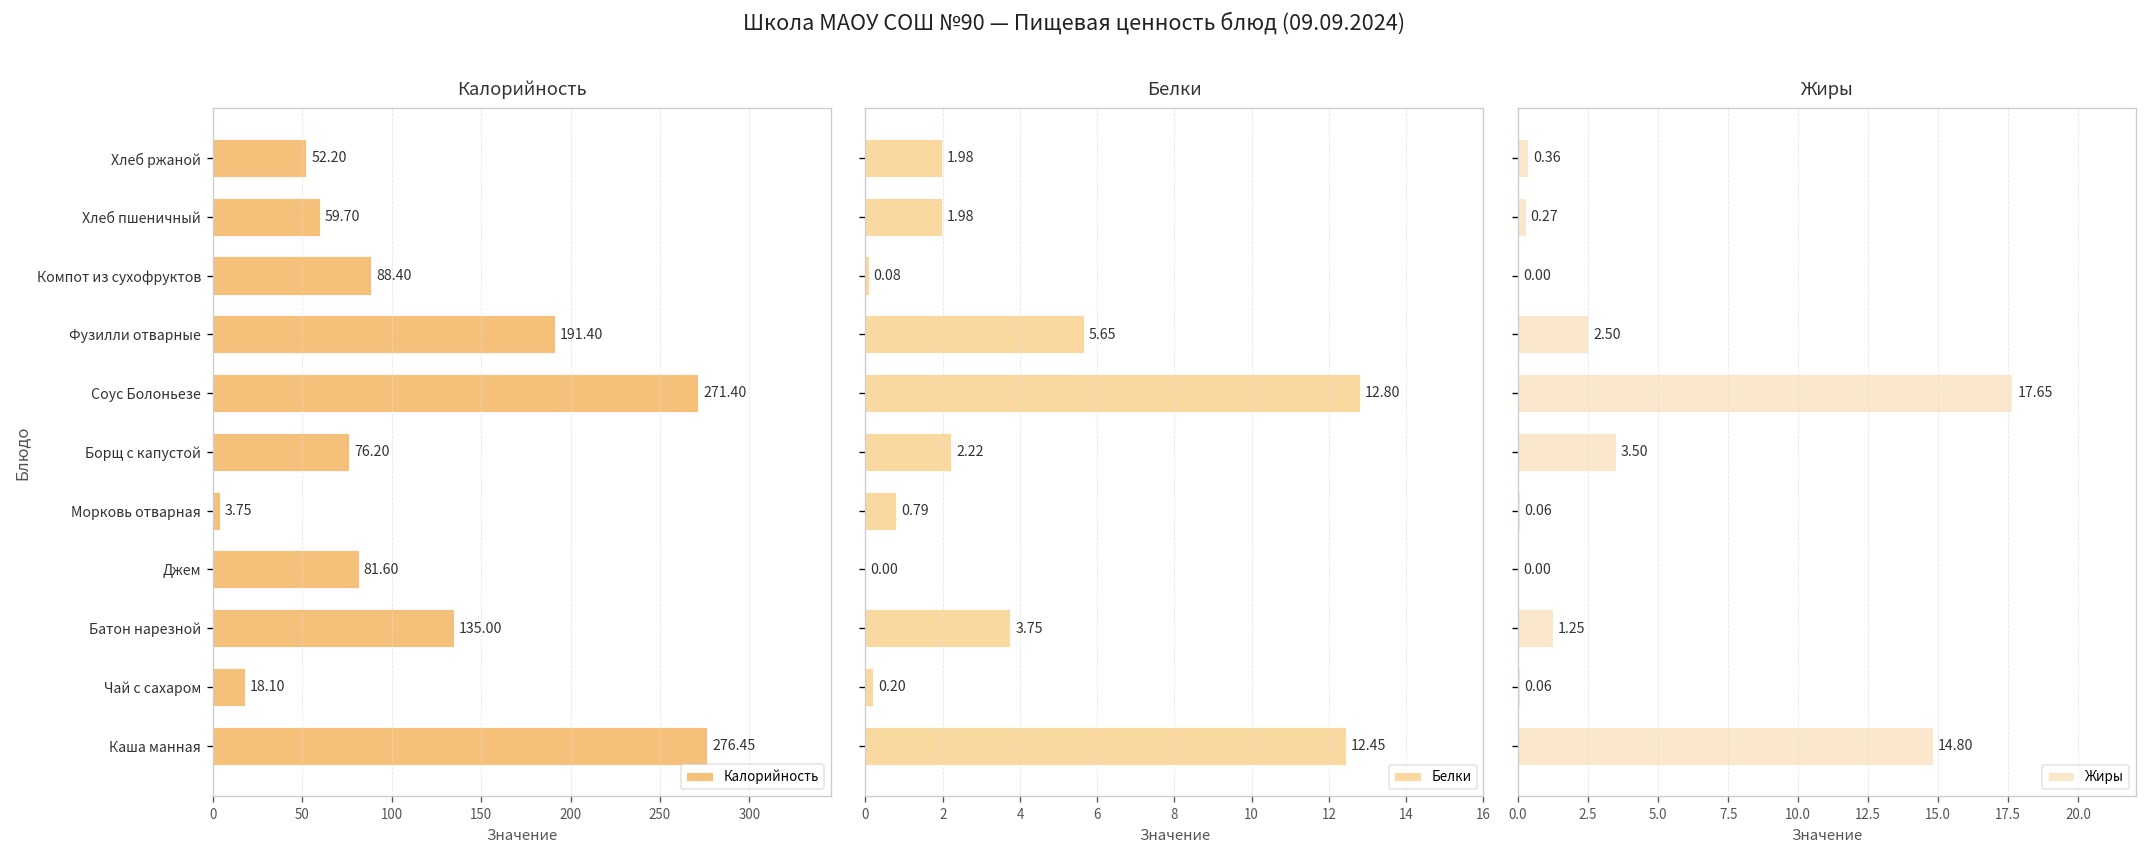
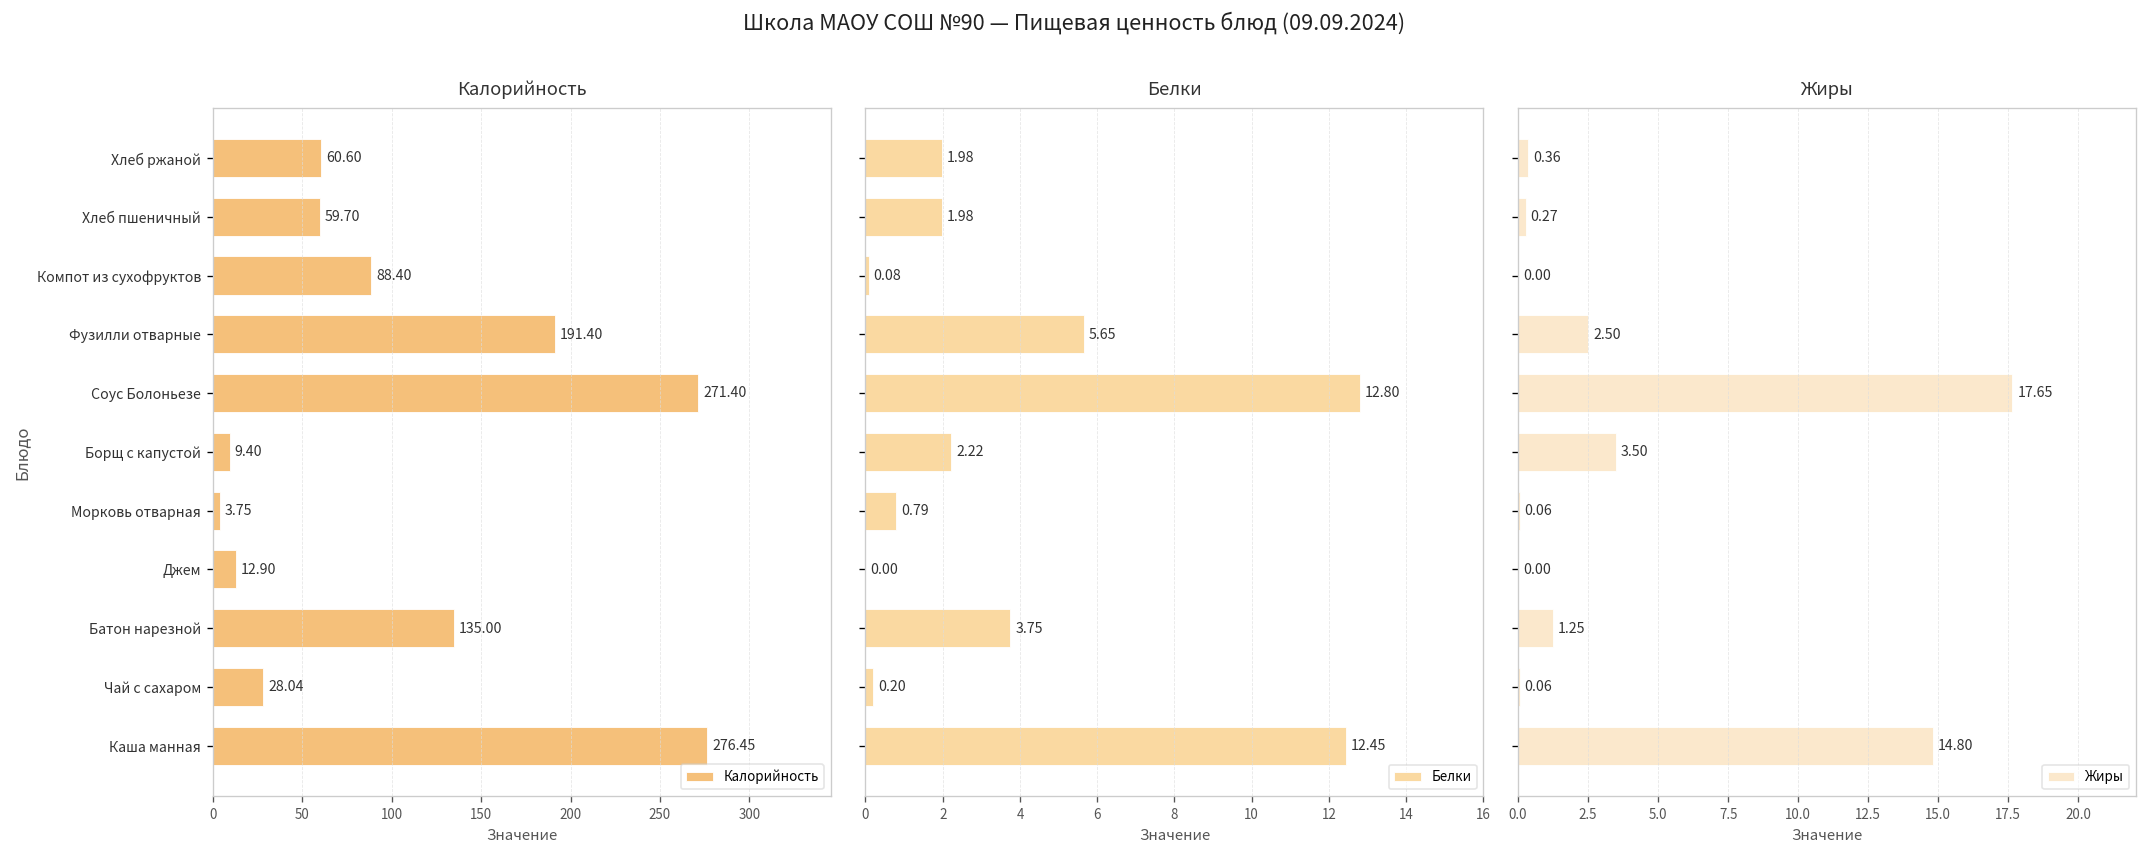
  {
    "Калорийность": {
-     "Хлеб ржаной": 52.20,
+     "Хлеб ржаной": 60.60,
      "Хлеб пшеничный": 59.70,
      "Компот из сухофруктов": 88.40,
      "Фузилли отварные": 191.40,
      "Соус Болоньезе": 271.40,
-     "Борщ с капустой": 76.20,
+     "Борщ с капустой": 9.40,
      "Морковь отварная": 3.75,
-     "Джем": 81.60,
+     "Джем": 12.90,
      "Батон нарезной": 135.00,
-     "Чай с сахаром": 18.10,
+     "Чай с сахаром": 28.04,
      "Каша манная": 276.45
    }
  }
